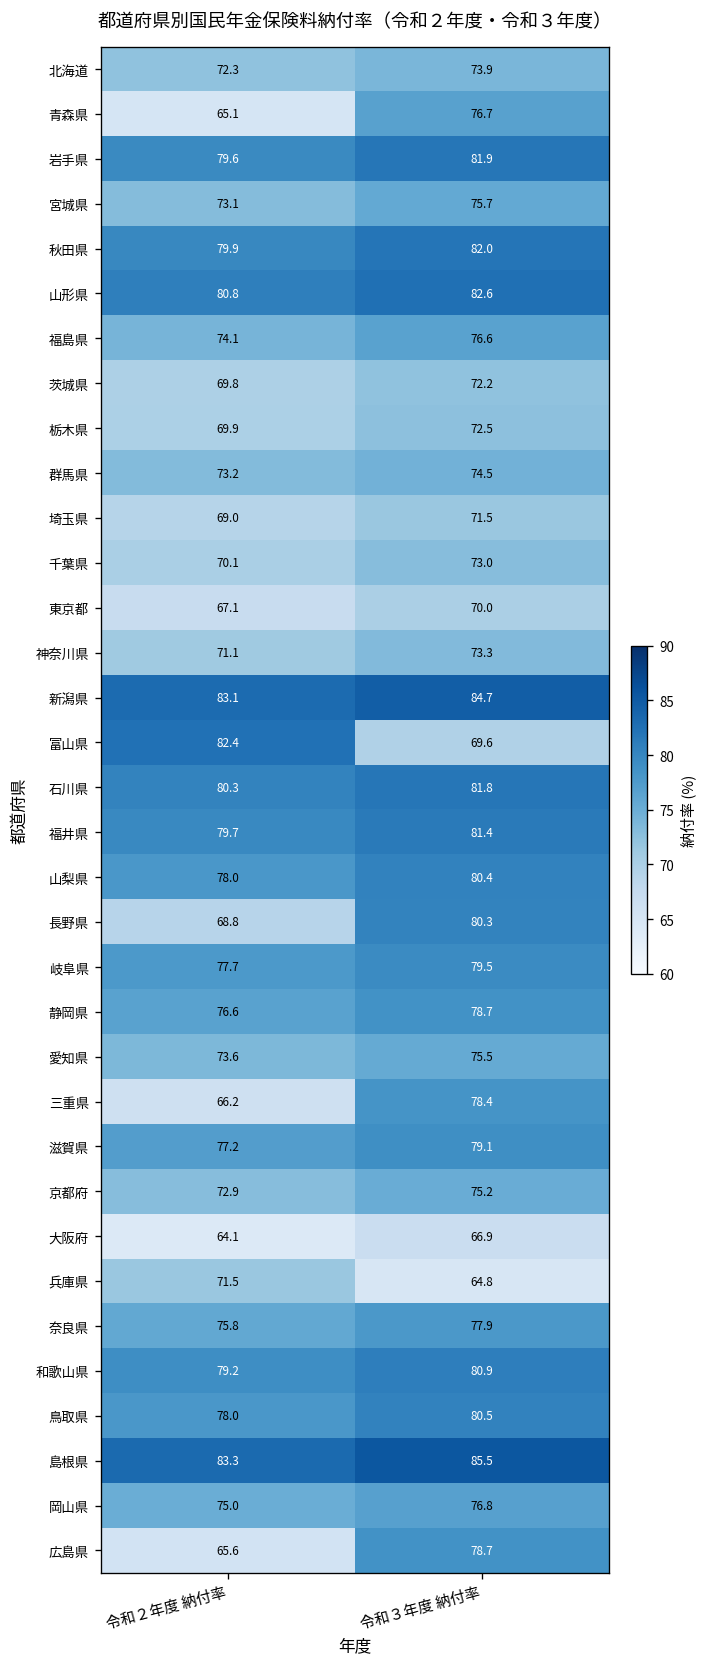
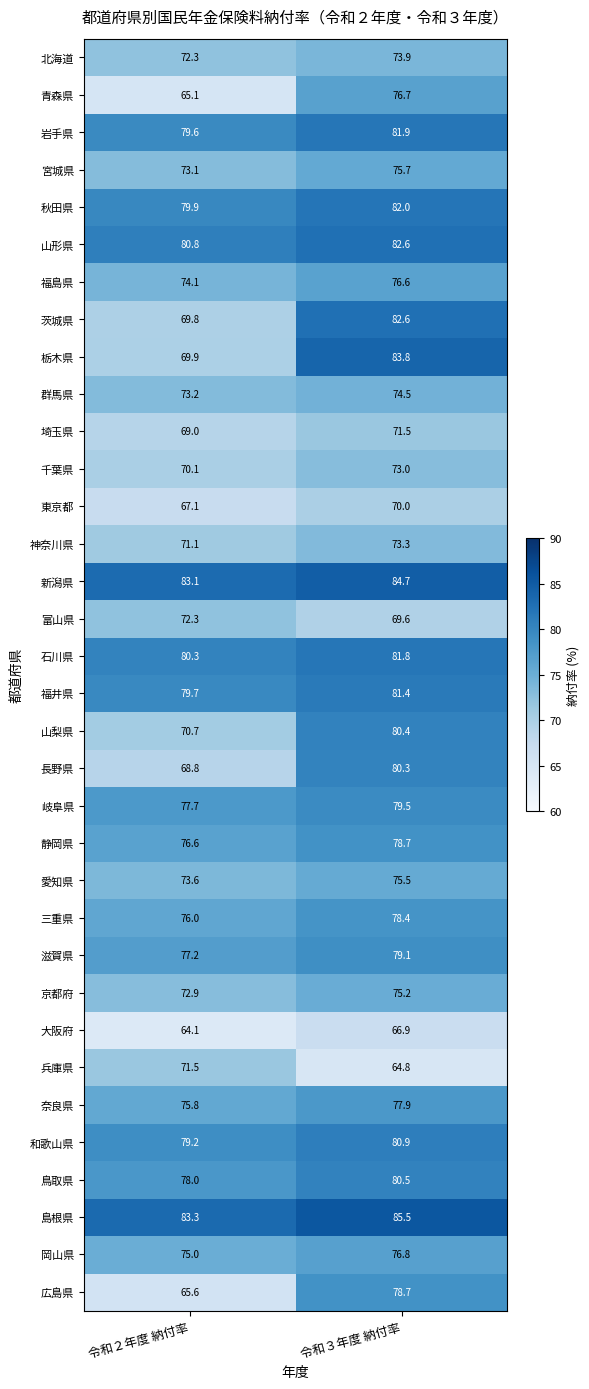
  {
    "北海道": {
      "令和２年度 納付率": 72.3,
      "令和３年度 納付率": 73.9
    },
    "青森県": {
      "令和２年度 納付率": 65.1,
      "令和３年度 納付率": 76.7
    },
    "岩手県": {
      "令和２年度 納付率": 79.6,
      "令和３年度 納付率": 81.9
    },
    "宮城県": {
      "令和２年度 納付率": 73.1,
      "令和３年度 納付率": 75.7
    },
    "秋田県": {
      "令和２年度 納付率": 79.9,
      "令和３年度 納付率": 82.0
    },
    "山形県": {
      "令和２年度 納付率": 80.8,
      "令和３年度 納付率": 82.6
    },
    "福島県": {
      "令和２年度 納付率": 74.1,
      "令和３年度 納付率": 76.6
    },
    "茨城県": {
      "令和２年度 納付率": 69.8,
-     "令和３年度 納付率": 72.2
+     "令和３年度 納付率": 82.6
    },
    "栃木県": {
      "令和２年度 納付率": 69.9,
-     "令和３年度 納付率": 72.5
+     "令和３年度 納付率": 83.8
    },
    "群馬県": {
      "令和２年度 納付率": 73.2,
      "令和３年度 納付率": 74.5
    },
    "埼玉県": {
      "令和２年度 納付率": 69.0,
      "令和３年度 納付率": 71.5
    },
    "千葉県": {
      "令和２年度 納付率": 70.1,
      "令和３年度 納付率": 73.0
    },
    "東京都": {
      "令和２年度 納付率": 67.1,
      "令和３年度 納付率": 70.0
    },
    "神奈川県": {
      "令和２年度 納付率": 71.1,
      "令和３年度 納付率": 73.3
    },
    "新潟県": {
      "令和２年度 納付率": 83.1,
      "令和３年度 納付率": 84.7
    },
    "富山県": {
-     "令和２年度 納付率": 82.4,
+     "令和２年度 納付率": 72.3,
      "令和３年度 納付率": 69.6
    },
    "石川県": {
      "令和２年度 納付率": 80.3,
      "令和３年度 納付率": 81.8
    },
    "福井県": {
      "令和２年度 納付率": 79.7,
      "令和３年度 納付率": 81.4
    },
    "山梨県": {
-     "令和２年度 納付率": 78.0,
+     "令和２年度 納付率": 70.7,
      "令和３年度 納付率": 80.4
    },
    "長野県": {
      "令和２年度 納付率": 68.8,
      "令和３年度 納付率": 80.3
    },
    "岐阜県": {
      "令和２年度 納付率": 77.7,
      "令和３年度 納付率": 79.5
    },
    "静岡県": {
      "令和２年度 納付率": 76.6,
      "令和３年度 納付率": 78.7
    },
    "愛知県": {
      "令和２年度 納付率": 73.6,
      "令和３年度 納付率": 75.5
    },
    "三重県": {
-     "令和２年度 納付率": 66.2,
+     "令和２年度 納付率": 76.0,
      "令和３年度 納付率": 78.4
    },
    "滋賀県": {
      "令和２年度 納付率": 77.2,
      "令和３年度 納付率": 79.1
    },
    "京都府": {
      "令和２年度 納付率": 72.9,
      "令和３年度 納付率": 75.2
    },
    "大阪府": {
      "令和２年度 納付率": 64.1,
      "令和３年度 納付率": 66.9
    },
    "兵庫県": {
      "令和２年度 納付率": 71.5,
      "令和３年度 納付率": 64.8
    },
    "奈良県": {
      "令和２年度 納付率": 75.8,
      "令和３年度 納付率": 77.9
    },
    "和歌山県": {
      "令和２年度 納付率": 79.2,
      "令和３年度 納付率": 80.9
    },
    "鳥取県": {
      "令和２年度 納付率": 78.0,
      "令和３年度 納付率": 80.5
    },
    "島根県": {
      "令和２年度 納付率": 83.3,
      "令和３年度 納付率": 85.5
    },
    "岡山県": {
      "令和２年度 納付率": 75.0,
      "令和３年度 納付率": 76.8
    },
    "広島県": {
      "令和２年度 納付率": 65.6,
      "令和３年度 納付率": 78.7
    }
  }
